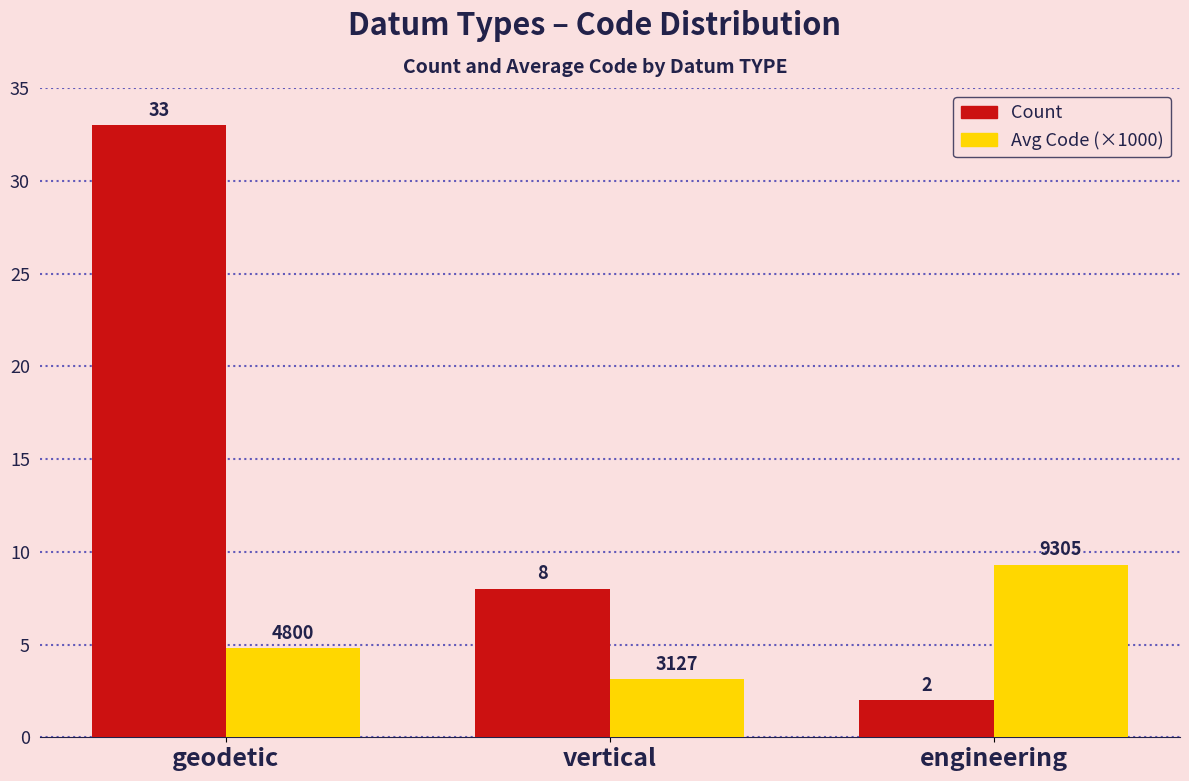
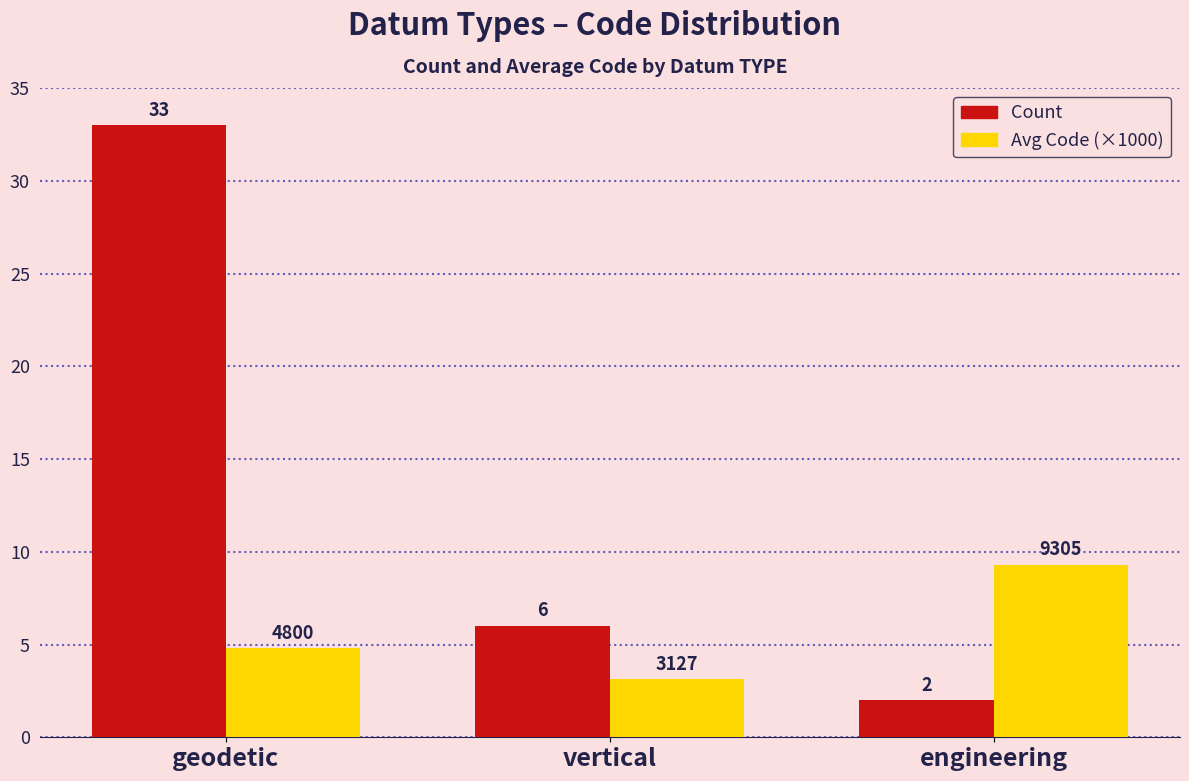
  {
    "Count": {
      "geodetic": 33,
-     "vertical": 8,
+     "vertical": 6,
      "engineering": 2
    }
  }
